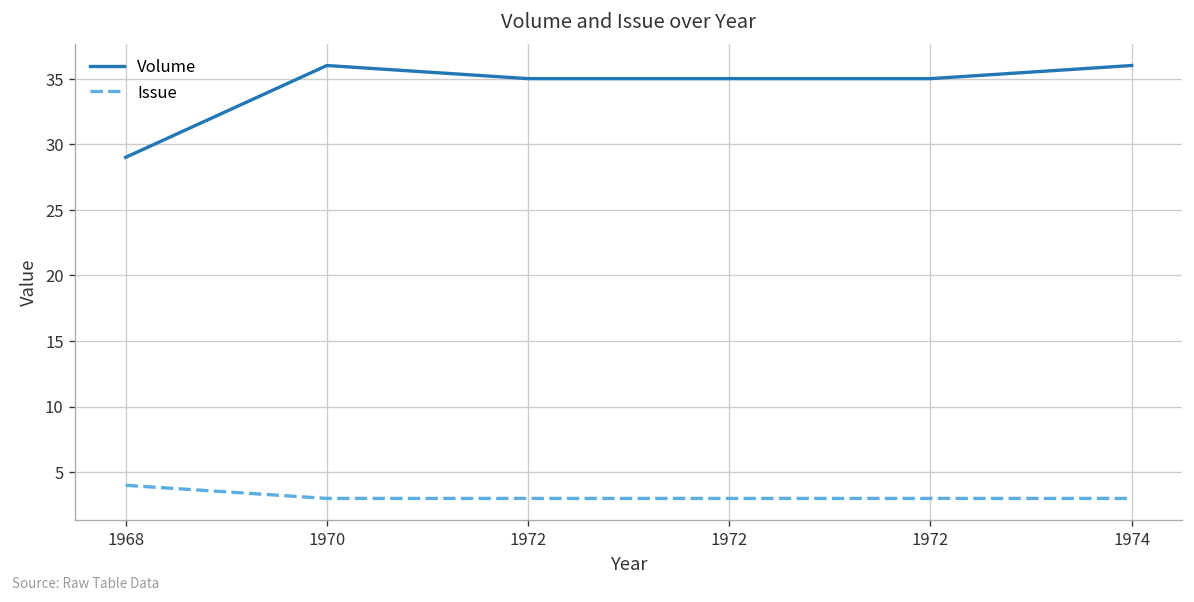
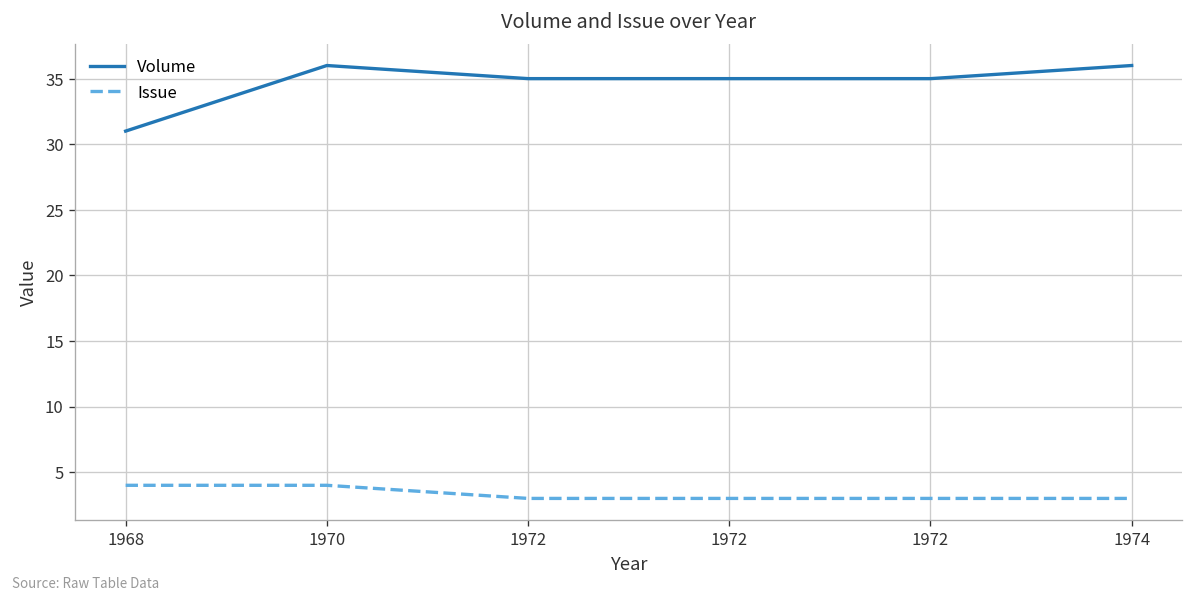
  {
    "Volume": {
-     "1968": 29,
+     "1968": 31,
      "1970": 36,
      "1974": 36
    },
    "Issue": {
      "1968": 4,
-     "1970": 3,
+     "1970": 4,
      "1974": 3
    }
  }
